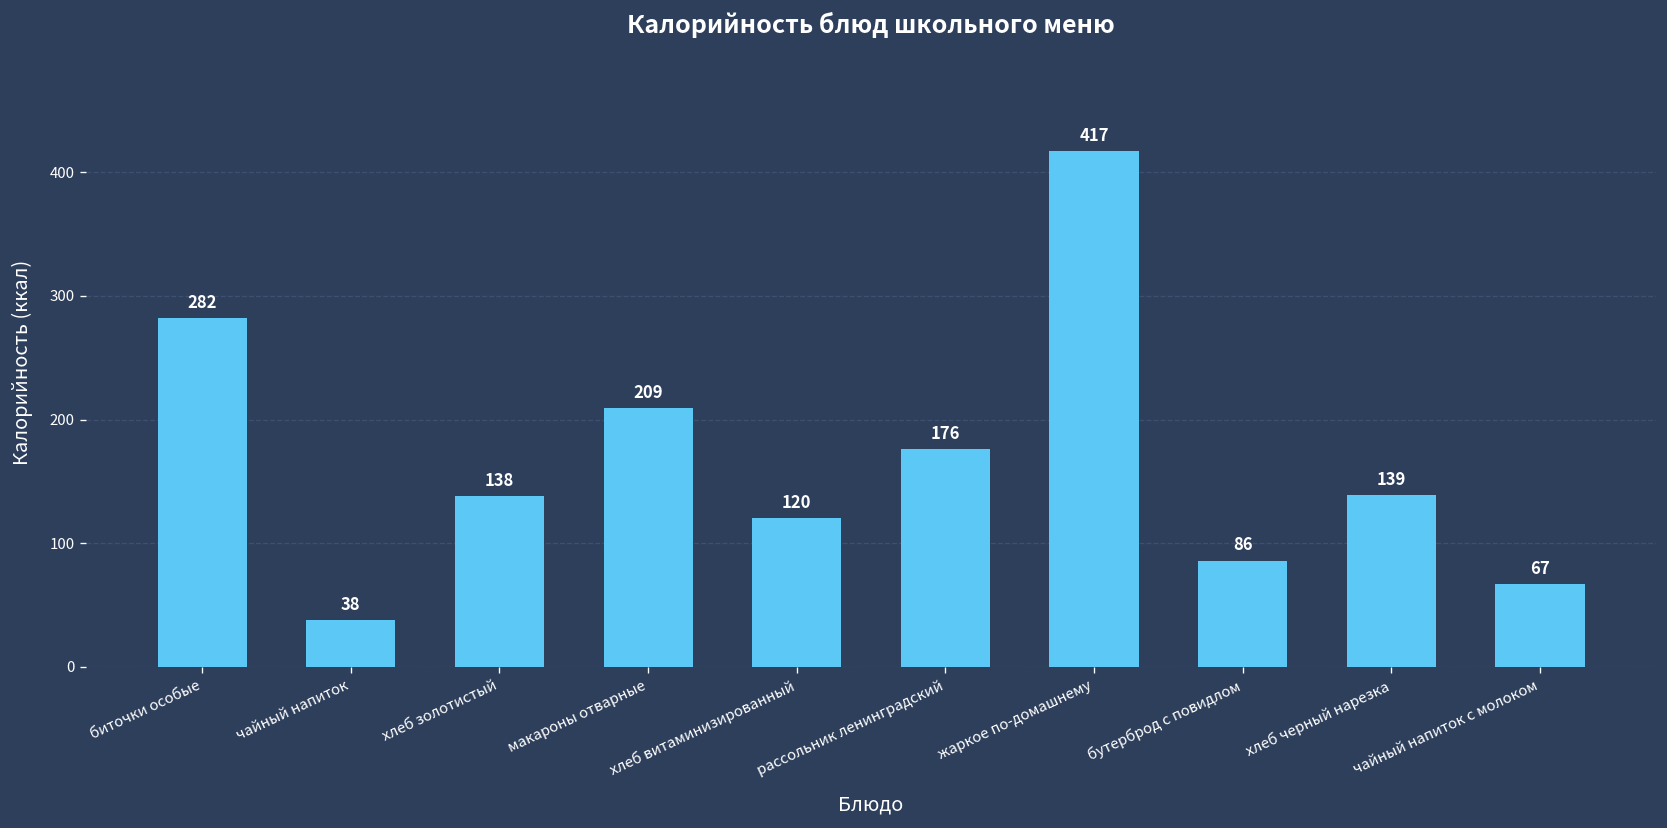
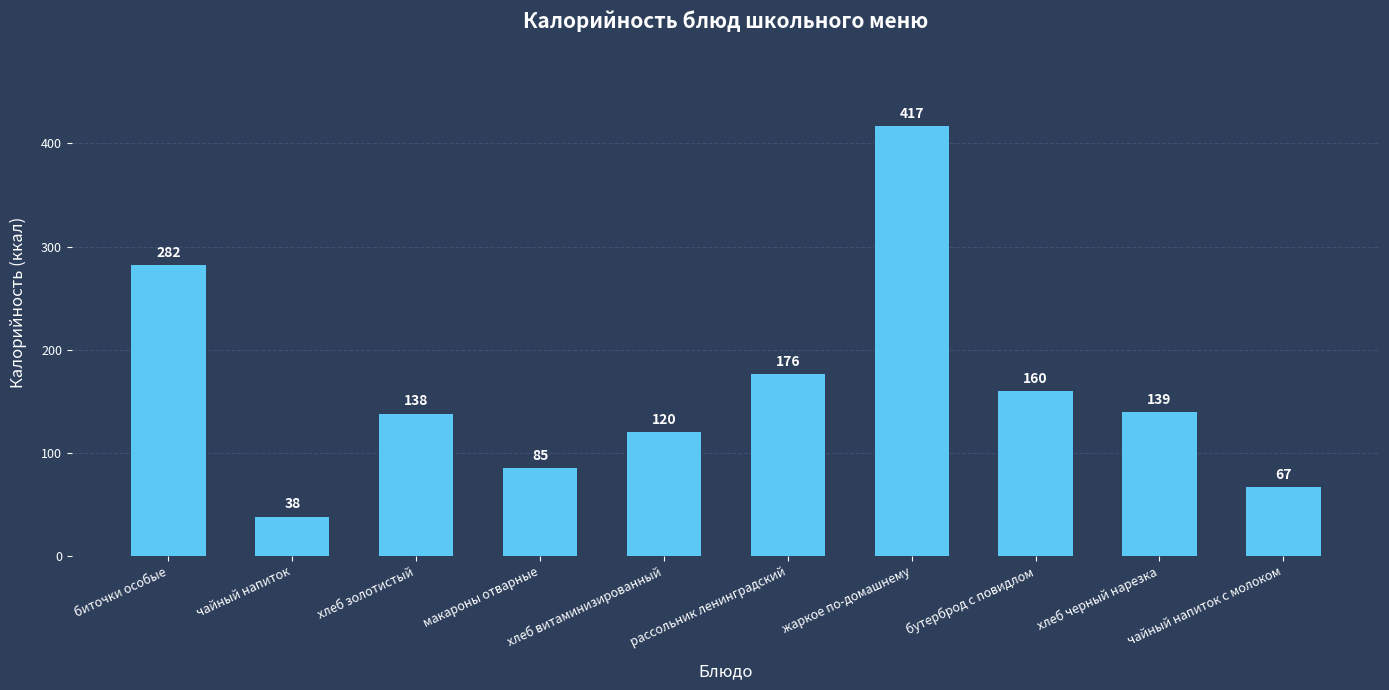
  {
    "биточки особые": 282,
    "чайный напиток": 38,
    "хлеб золотистый": 138,
-   "макароны отварные": 209,
+   "макароны отварные": 85,
    "хлеб витаминизированный": 120,
    "рассольник ленинградский": 176,
    "жаркое по-домашнему": 417,
-   "бутерброд с повидлом": 86,
+   "бутерброд с повидлом": 160,
    "хлеб черный нарезка": 139,
    "чайный напиток с молоком": 67
  }
